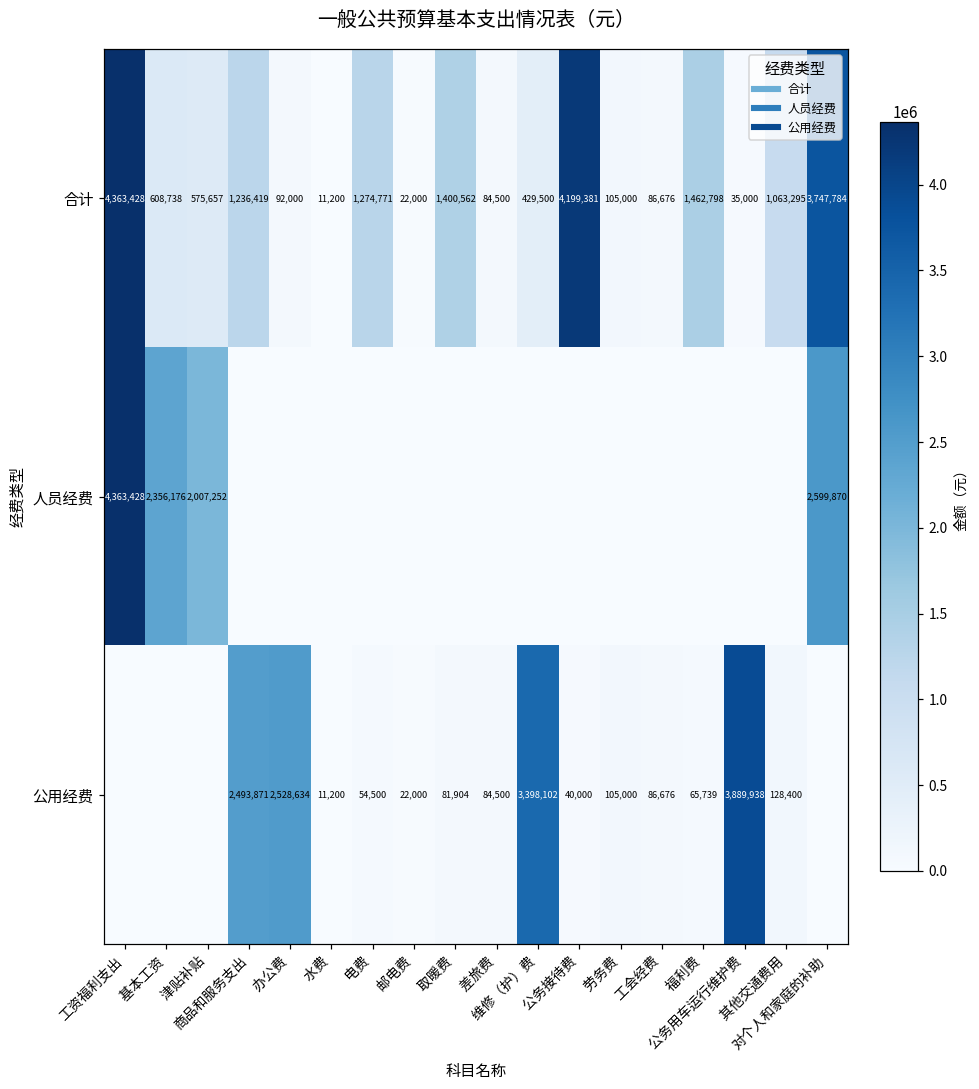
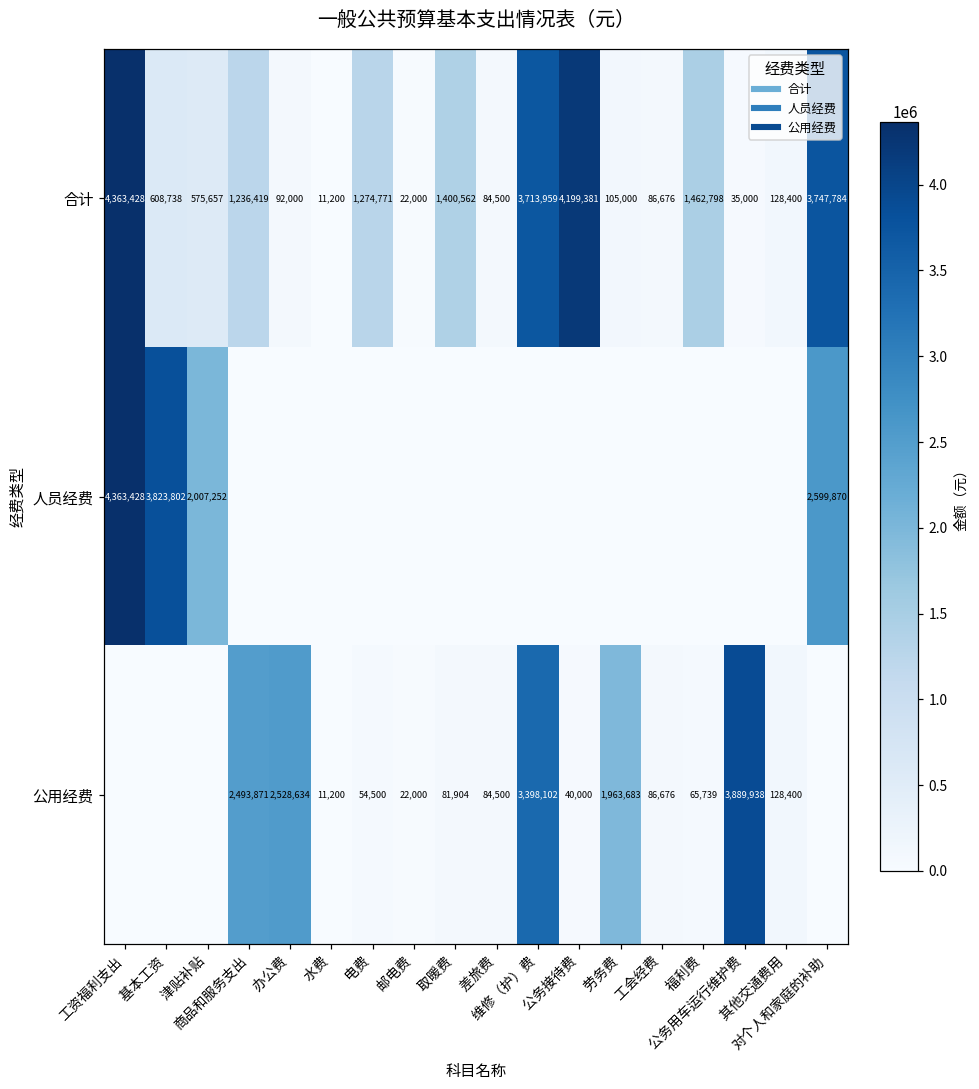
  {
    "合计": {
      "工资福利支出": "4,363,428",
      "基本工资": "608,738",
      "津贴补贴": "575,657",
      "商品和服务支出": "1,236,419",
      "办公费": "92,000",
      "水费": "11,200",
      "电费": "1,274,771",
      "邮电费": "22,000",
      "取暖费": "1,400,562",
      "差旅费": "84,500",
-     "维修（护）费": "429,500",
+     "维修（护）费": "3,713,959",
      "公务接待费": "4,199,381",
      "劳务费": "105,000",
      "工会经费": "86,676",
      "福利费": "1,462,798",
      "公务用车运行维护费": "35,000",
-     "其他交通费用": "1,063,295",
+     "其他交通费用": "128,400",
      "对个人和家庭的补助": "3,747,784"
    },
    "人员经费": {
      "工资福利支出": "4,363,428",
-     "基本工资": "2,356,176",
+     "基本工资": "3,823,802",
      "津贴补贴": "2,007,252",
      "对个人和家庭的补助": "2,599,870"
    },
    "公用经费": {
      "商品和服务支出": "2,493,871",
      "办公费": "2,528,634",
      "水费": "11,200",
      "电费": "54,500",
      "邮电费": "22,000",
      "取暖费": "81,904",
      "差旅费": "84,500",
      "维修（护）费": "3,398,102",
      "公务接待费": "40,000",
-     "劳务费": "105,000",
+     "劳务费": "1,963,683",
      "工会经费": "86,676",
      "福利费": "65,739",
      "公务用车运行维护费": "3,889,938",
      "其他交通费用": "128,400"
    }
  }
